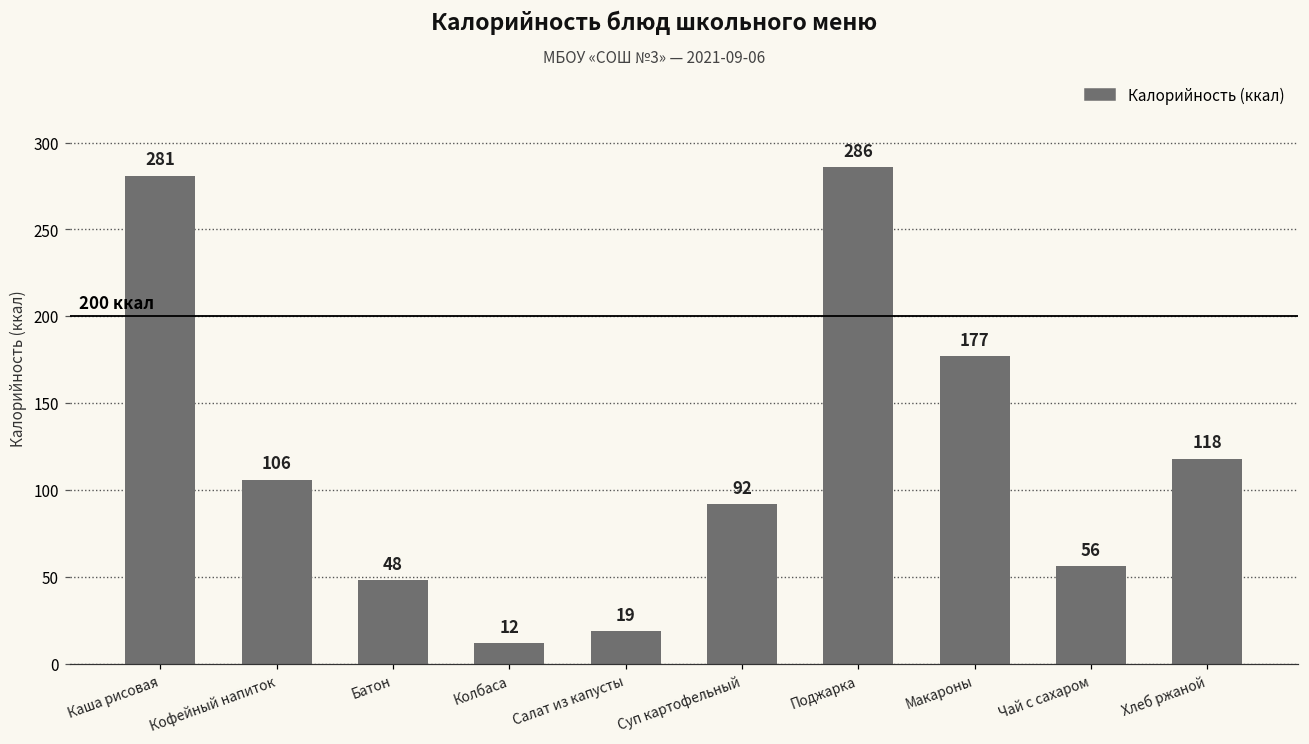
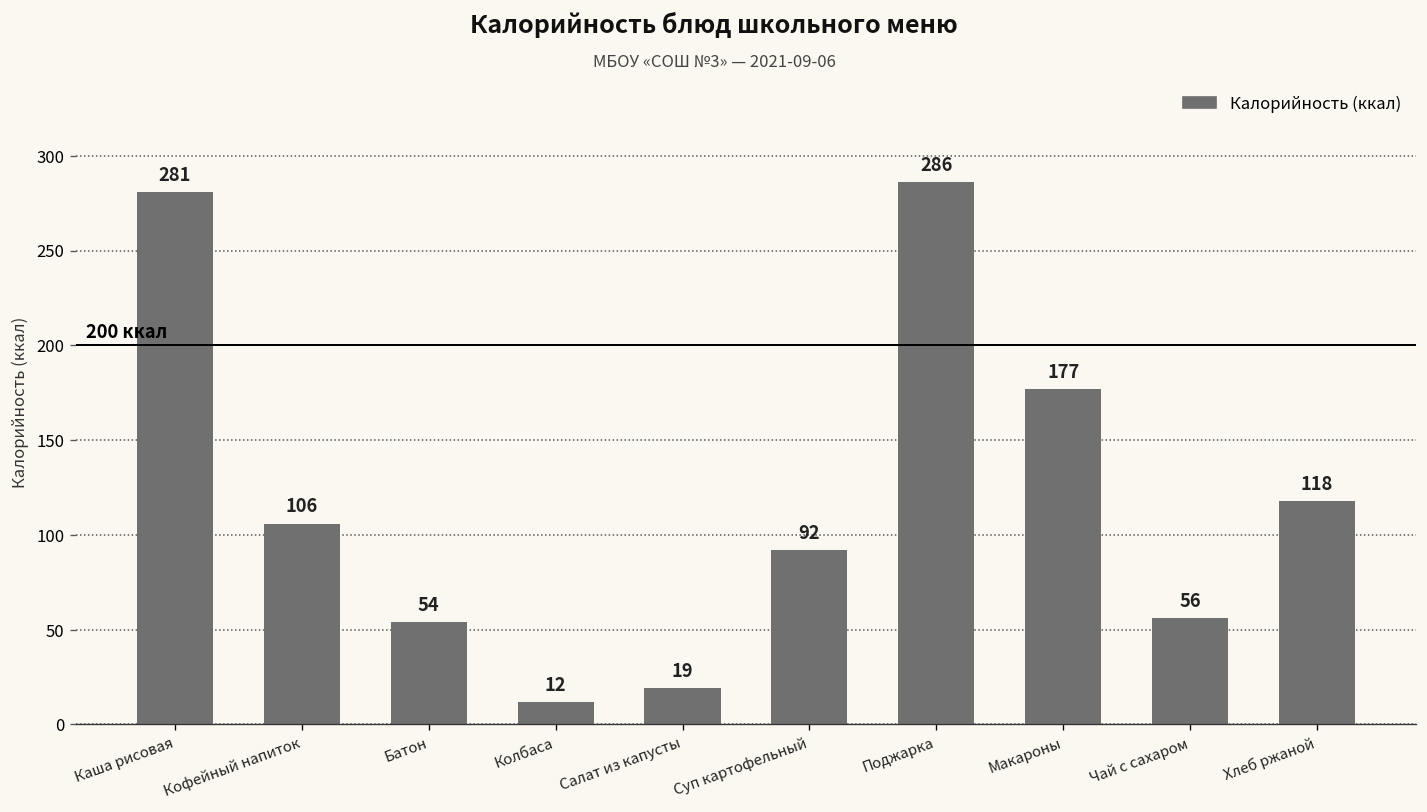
  {
    "Каша рисовая": 281,
    "Кофейный напиток": 106,
-   "Батон": 48,
+   "Батон": 54,
    "Колбаса": 12,
    "Салат из капусты": 19,
    "Суп картофельный": 92,
    "Поджарка": 286,
    "Макароны": 177,
    "Чай с сахаром": 56,
    "Хлеб ржаной": 118
  }
